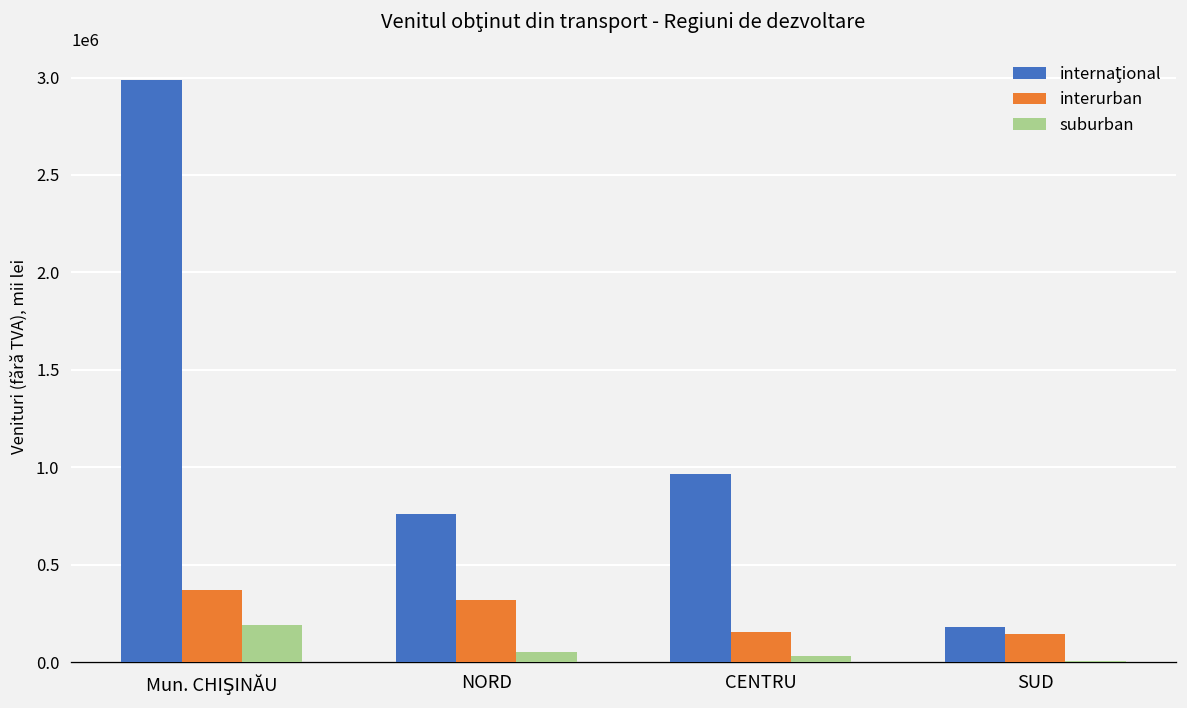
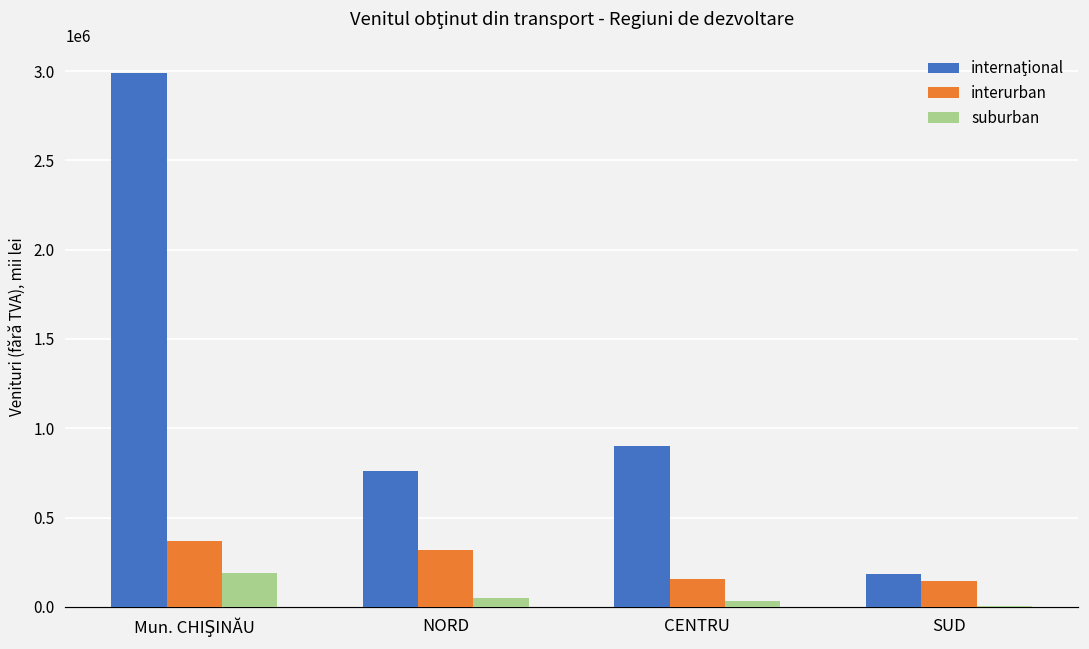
  {
    "internaţional": {
      "Mun. CHIŞINĂU": 2990000,
      "NORD": 760000,
-     "CENTRU": 970000,
+     "CENTRU": 900000,
      "SUD": 180000
    },
    "interurban": {
      "Mun. CHIŞINĂU": 370000,
      "NORD": 320000,
      "CENTRU": 150000,
      "SUD": 150000
    },
    "suburban": {
      "Mun. CHIŞINĂU": 190000,
      "NORD": 50000,
      "CENTRU": 30000
    }
  }
